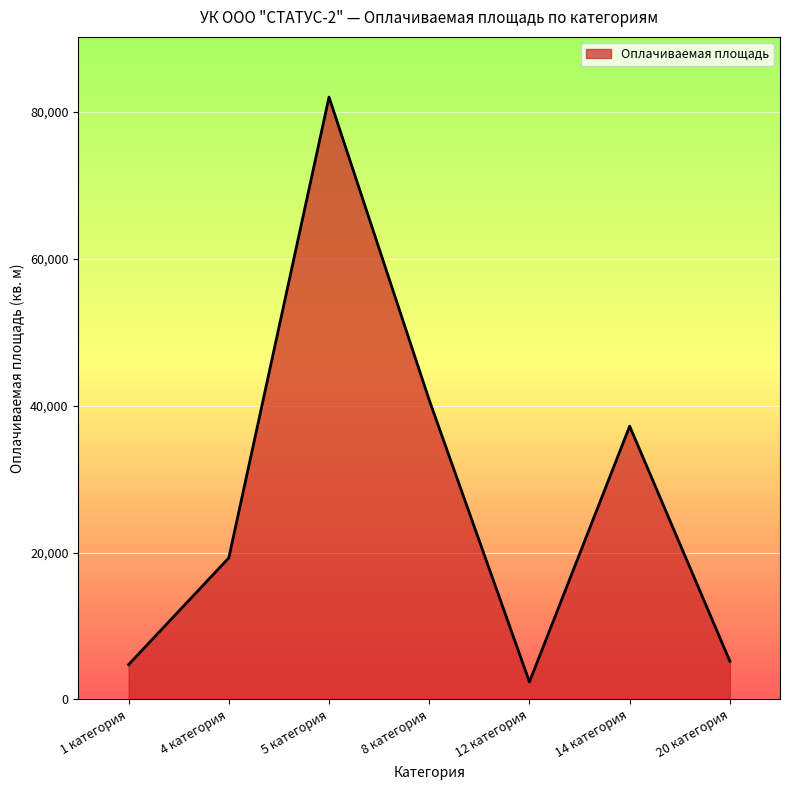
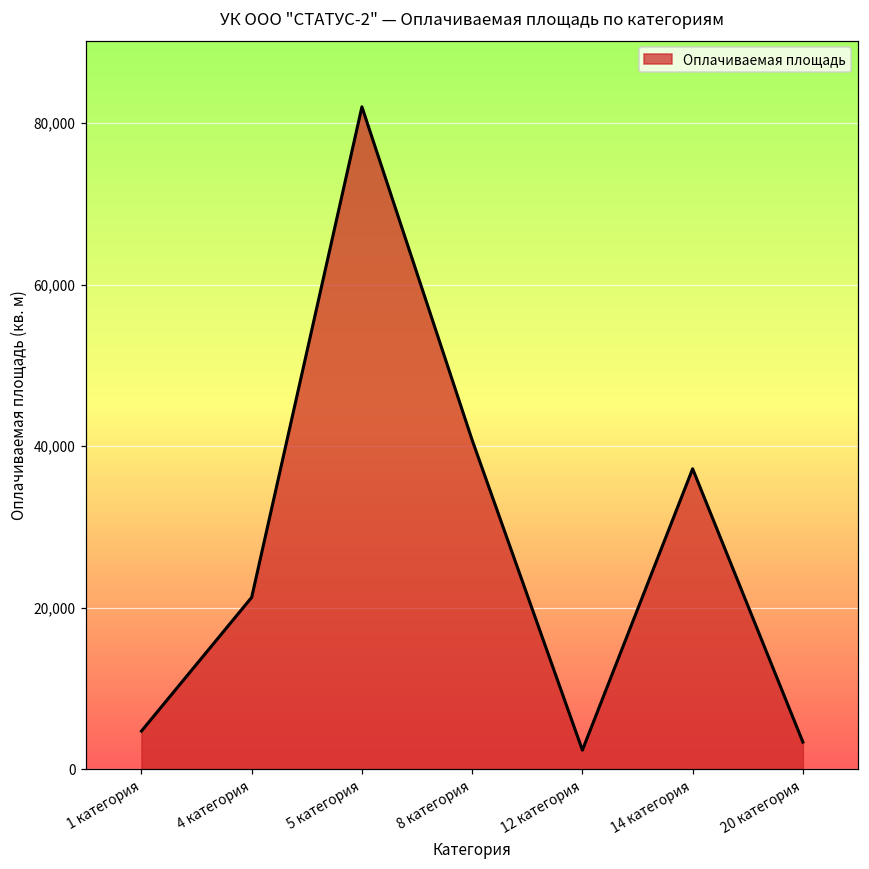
  {
    "1 категория": "5,000",
-   "4 категория": "19,000",
+   "4 категория": "21,000",
    "5 категория": "82,000",
    "8 категория": "41,000",
    "12 категория": "2,000",
    "14 категория": "37,000",
-   "20 категория": "5,000"
+   "20 категория": "3,000"
  }
